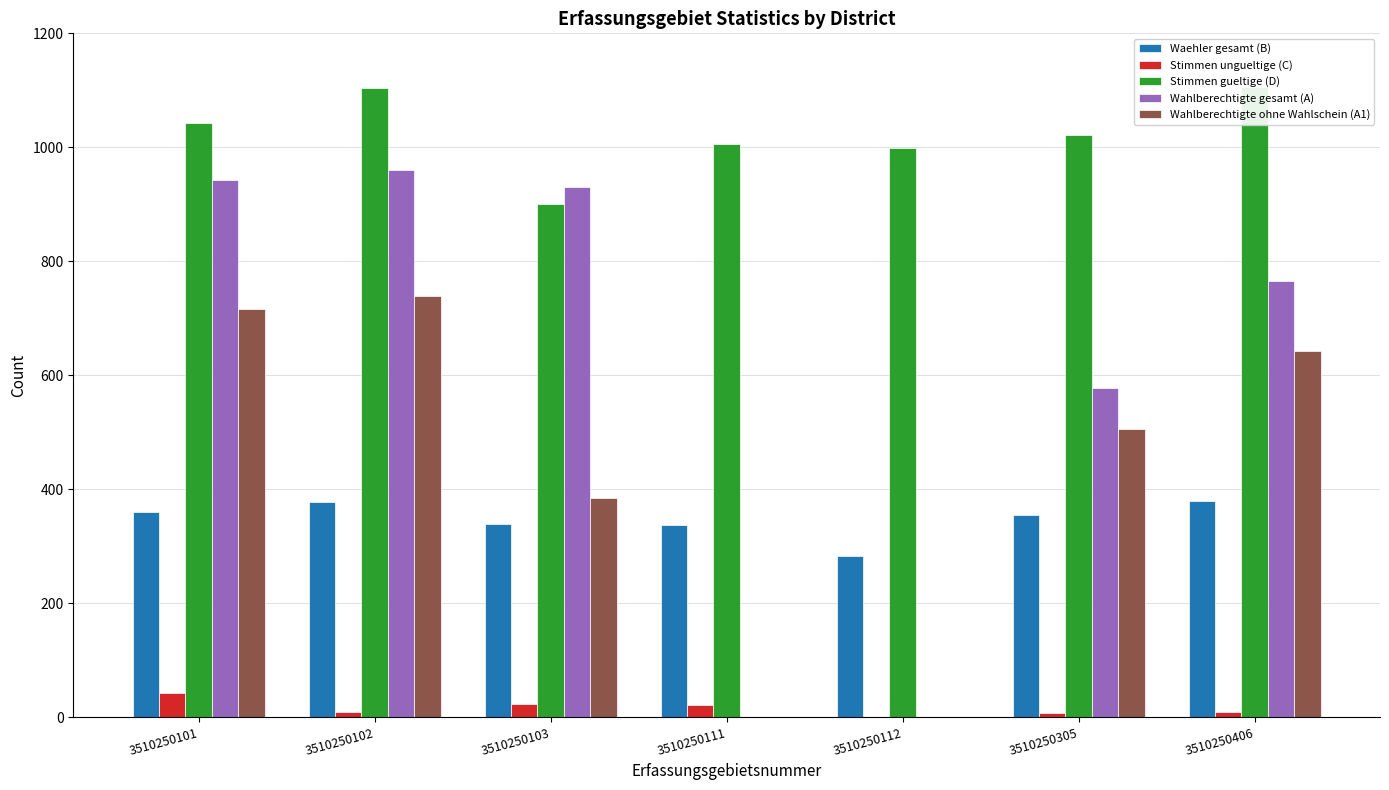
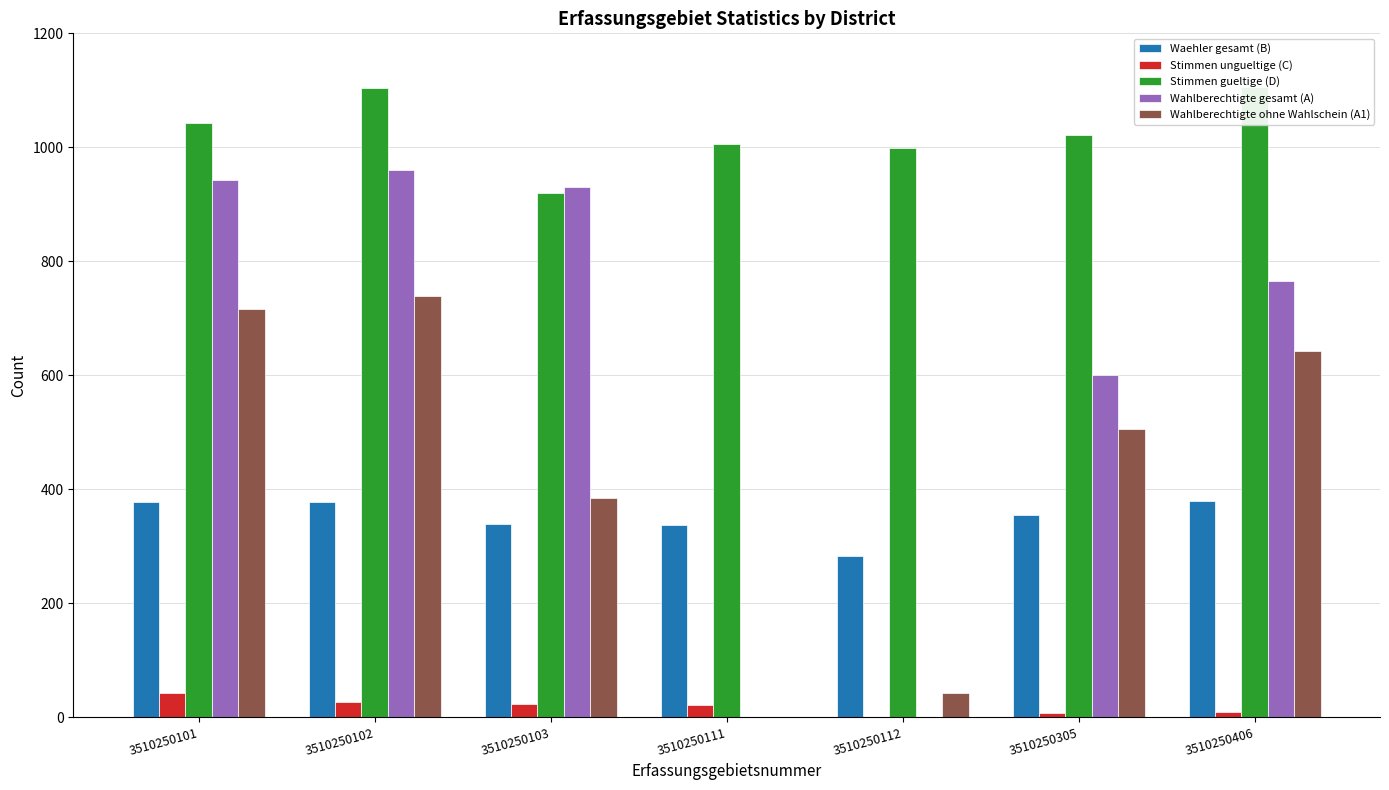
  {
    "Waehler gesamt (B)": {
-     "3510250101": 360,
+     "3510250101": 380,
      "3510250102": 380,
      "3510250103": 340,
      "3510250111": 340,
      "3510250112": 280,
      "3510250305": 350,
      "3510250406": 380
    },
    "Stimmen ungueltige (C)": {
      "3510250101": 40,
-     "3510250102": 10,
+     "3510250102": 30,
      "3510250103": 20,
      "3510250111": 20,
      "3510250112": 0,
      "3510250305": 10,
      "3510250406": 10
    },
    "Stimmen gueltige (D)": {
      "3510250101": 1040,
      "3510250102": 1100,
-     "3510250103": 900,
+     "3510250103": 920,
      "3510250111": 1010,
      "3510250112": 1000,
      "3510250305": 1020
    },
    "Wahlberechtigte gesamt (A)": {
      "3510250101": 940,
      "3510250102": 960,
      "3510250103": 930,
      "3510250111": 0,
      "3510250112": 0,
-     "3510250305": 580,
+     "3510250305": 600,
      "3510250406": 770
    },
    "Wahlberechtigte ohne Wahlschein (A1)": {
      "3510250101": 720,
      "3510250102": 740,
      "3510250103": 380,
      "3510250111": 0,
-     "3510250112": 0,
+     "3510250112": 40,
      "3510250305": 510,
      "3510250406": 640
    }
  }
